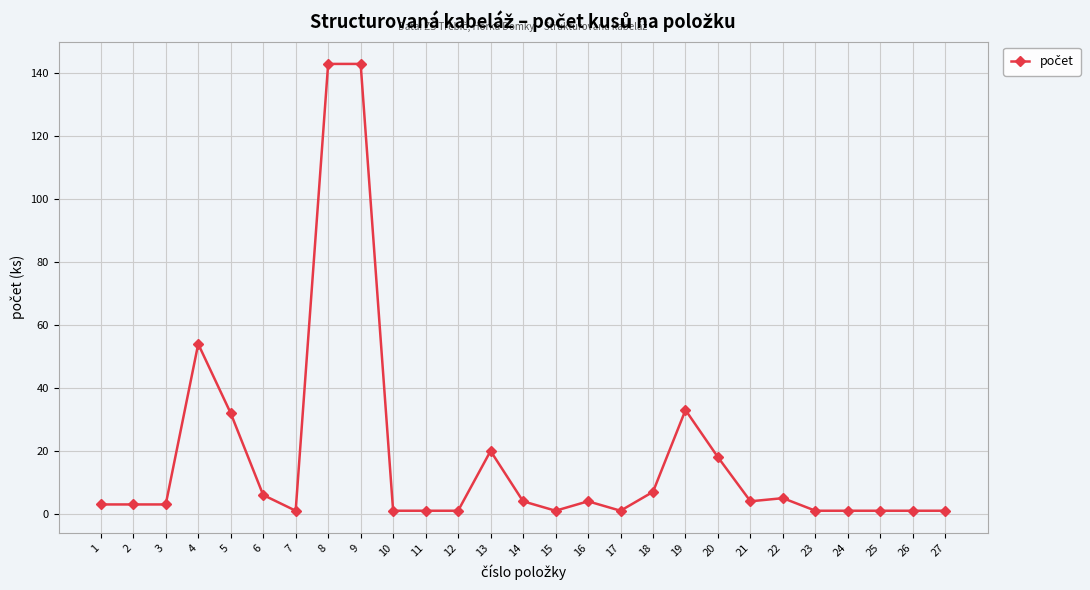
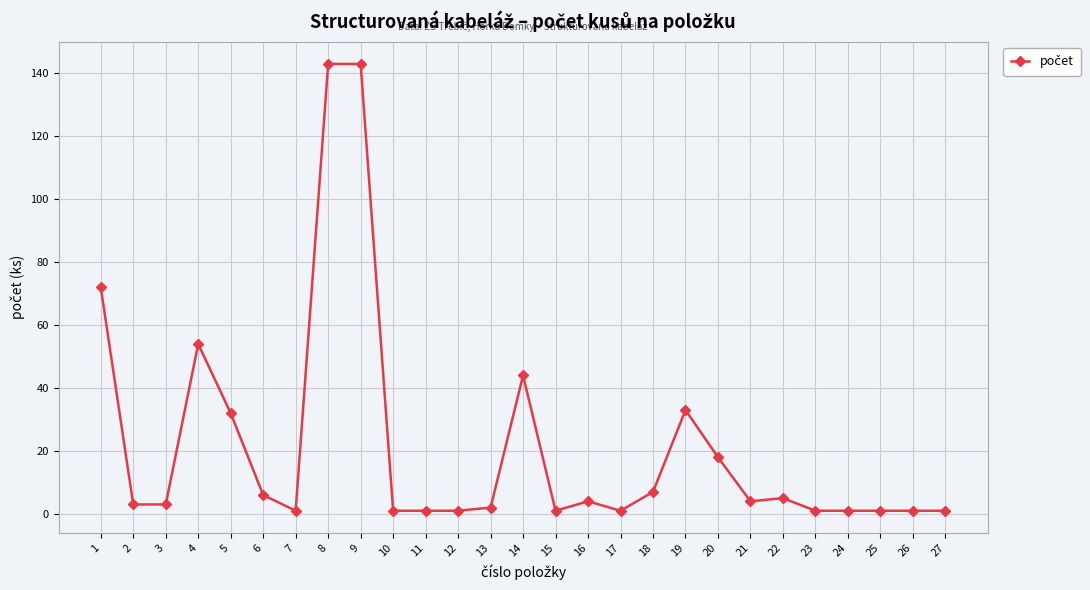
  {
-   "1": 3,
+   "1": 72,
    "2": 3,
    "3": 3,
    "4": 54,
    "5": 32,
    "6": 6,
    "7": 1,
    "8": 143,
    "9": 143,
    "10": 1,
    "11": 1,
    "12": 1,
-   "13": 20,
-   "14": 4,
+   "13": 2,
+   "14": 44,
    "15": 1,
    "16": 4,
    "17": 1,
    "18": 7,
    "19": 33,
    "20": 18,
    "21": 4,
    "22": 5,
    "23": 1,
    "24": 1,
    "25": 1,
    "26": 1,
    "27": 1
  }
